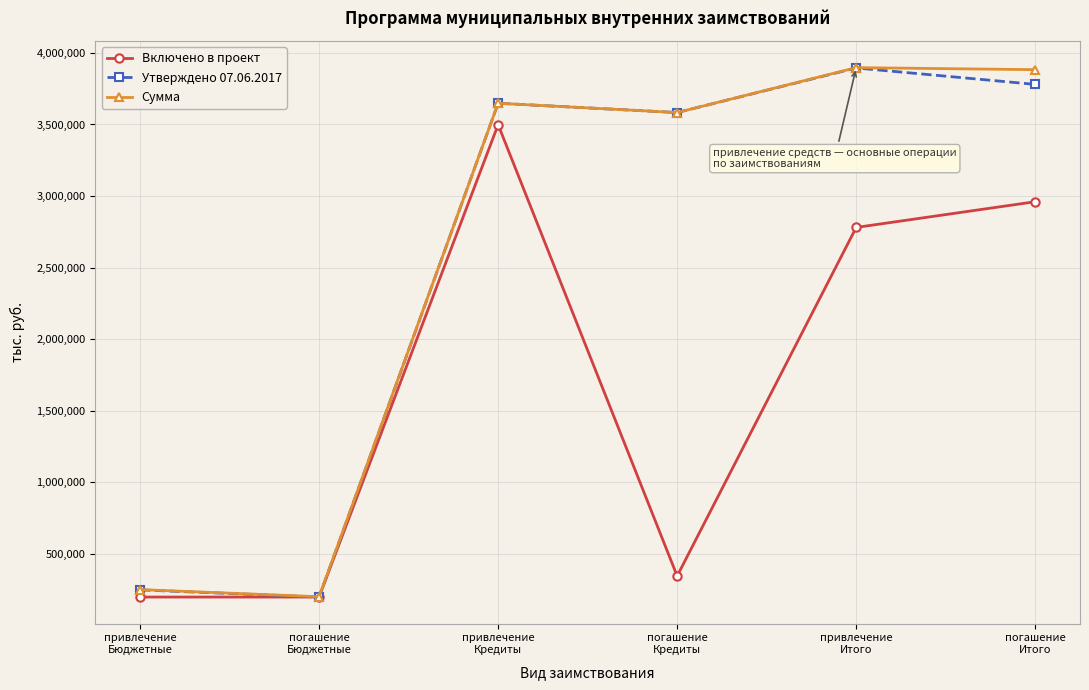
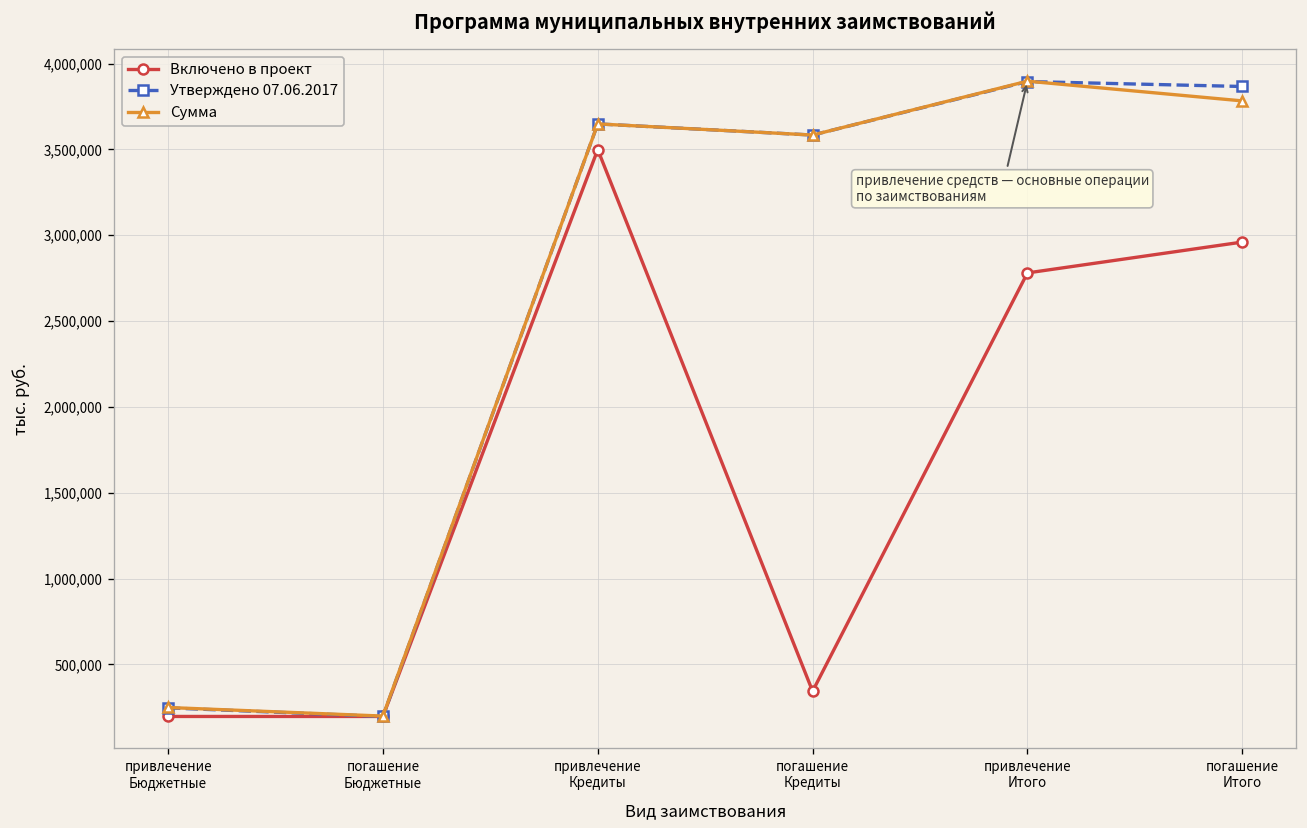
  {
    "Включено в проект": {
      "привлечение Бюджетные": "200,000",
      "привлечение Кредиты": "3,500,000",
      "погашение Кредиты": "340,000",
      "привлечение Итого": "2,780,000",
      "погашение Итого": "2,960,000"
    },
    "Утверждено 07.06.2017": {
-     "погашение Итого": "3,780,000"
+     "погашение Итого": "3,870,000"
    },
    "Сумма": {
-     "погашение Итого": "3,880,000"
+     "погашение Итого": "3,780,000"
    }
  }
